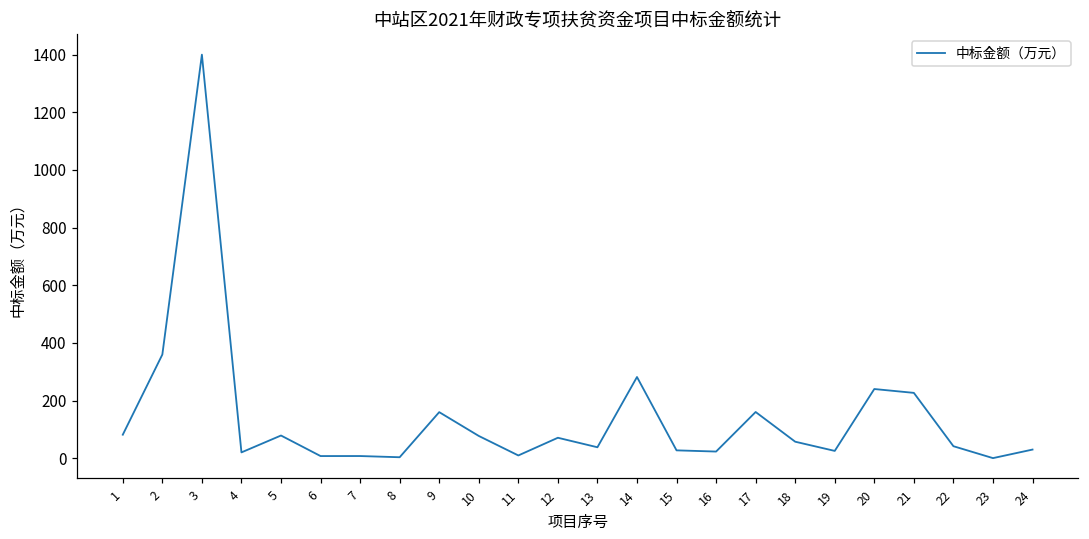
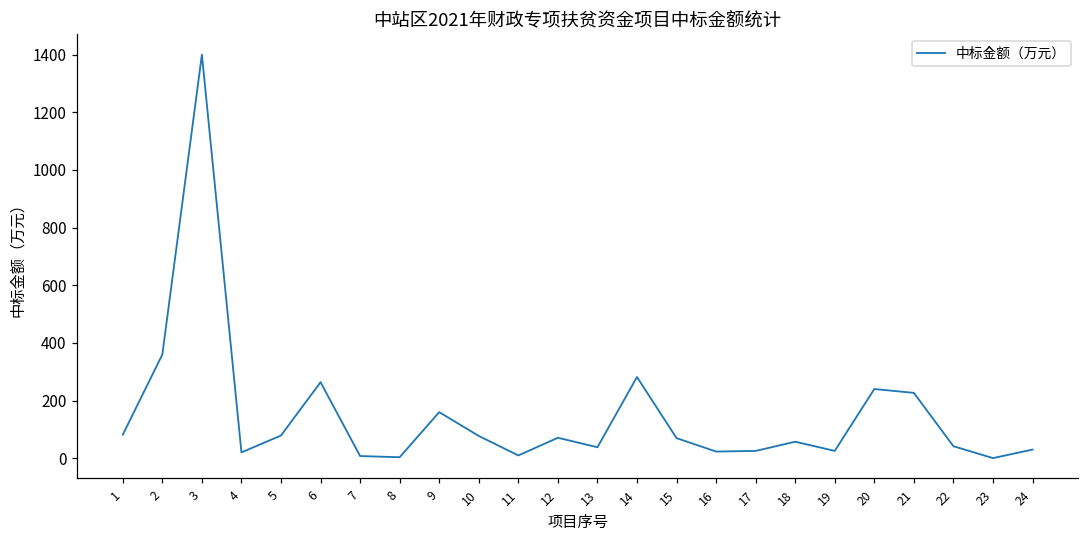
  {
    "1": 80,
    "2": 360,
    "3": 1400,
    "4": 20,
    "5": 80,
-   "6": 10,
+   "6": 260,
    "7": 10,
    "8": 0,
    "9": 160,
    "10": 80,
    "11": 10,
    "12": 70,
    "13": 40,
    "14": 280,
-   "15": 30,
+   "15": 70,
    "16": 20,
-   "17": 160,
+   "17": 30,
    "18": 60,
    "19": 30,
    "20": 240,
    "21": 230,
    "22": 40,
    "23": 0,
    "24": 30
  }
